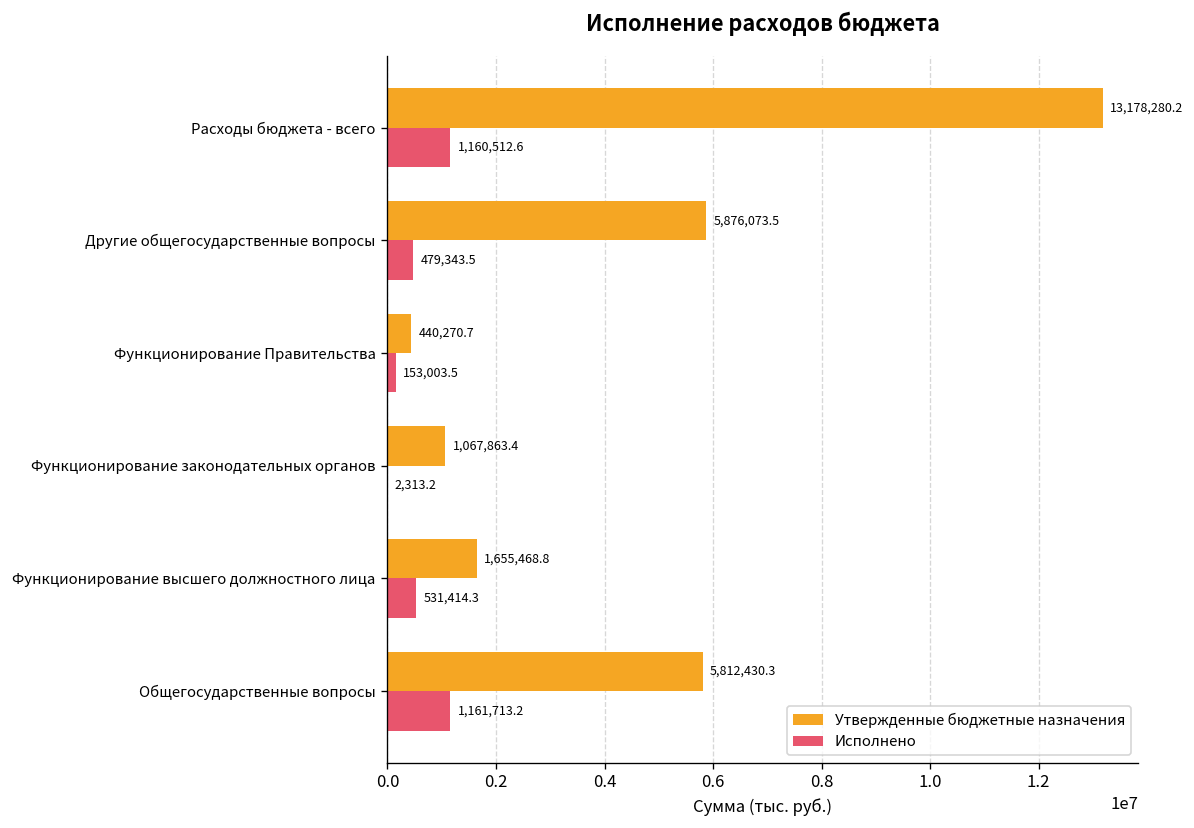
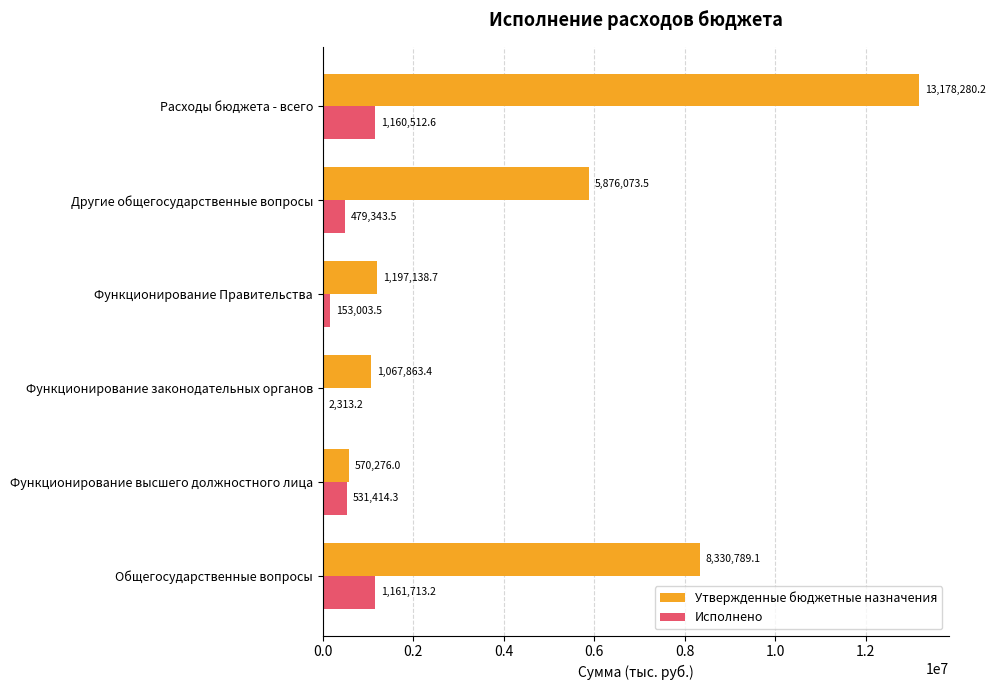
  {
    "Утвержденные бюджетные назначения": {
      "Расходы бюджета - всего": "13,178,280.2",
      "Другие общегосударственные вопросы": "5,876,073.5",
-     "Функционирование Правительства": "440,270.7",
+     "Функционирование Правительства": "1,197,138.7",
      "Функционирование законодательных органов": "1,067,863.4",
-     "Функционирование высшего должностного лица": "1,655,468.8",
-     "Общегосударственные вопросы": "5,812,430.3"
+     "Функционирование высшего должностного лица": "570,276.0",
+     "Общегосударственные вопросы": "8,330,789.1"
    },
    "Исполнено": {
      "Расходы бюджета - всего": "1,160,512.6",
      "Другие общегосударственные вопросы": "479,343.5",
      "Функционирование Правительства": "153,003.5",
      "Функционирование законодательных органов": "2,313.2",
      "Функционирование высшего должностного лица": "531,414.3",
      "Общегосударственные вопросы": "1,161,713.2"
    }
  }
